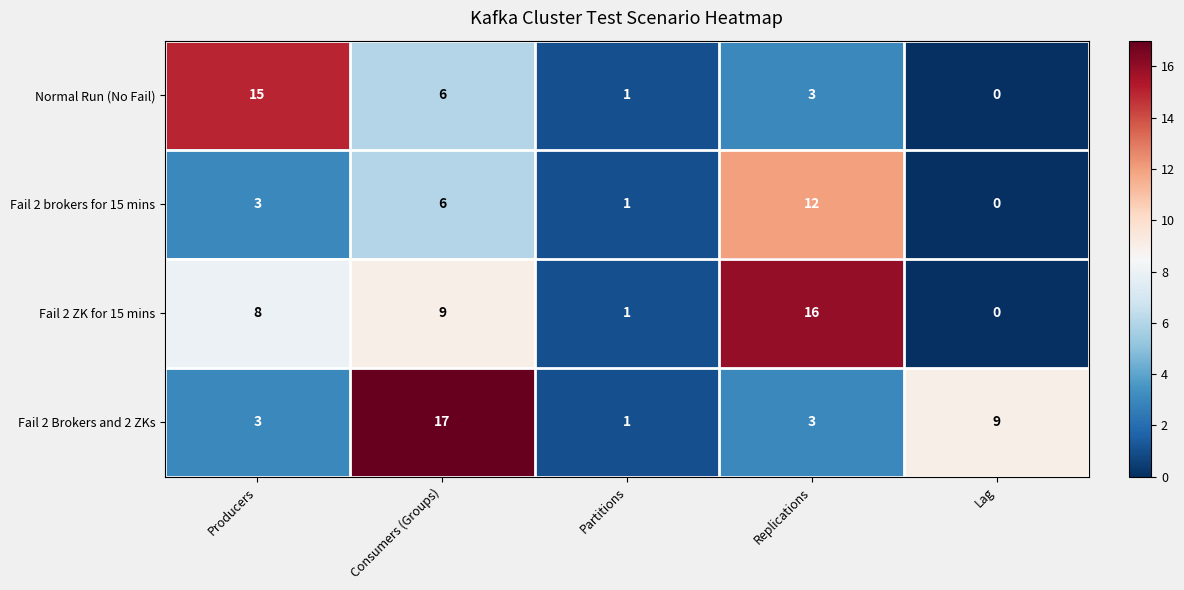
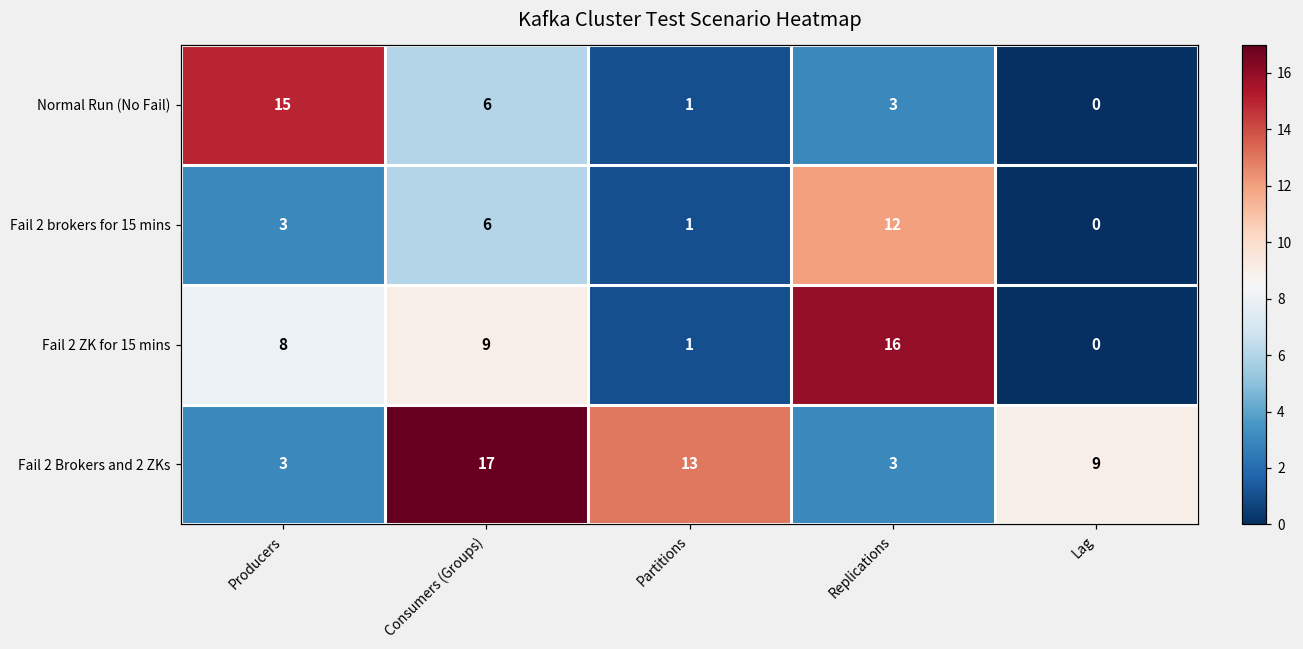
  {
    "Normal Run (No Fail)": {
      "Producers": 15,
      "Consumers (Groups)": 6,
      "Partitions": 1,
      "Replications": 3,
      "Lag": 0
    },
    "Fail 2 brokers for 15 mins": {
      "Producers": 3,
      "Consumers (Groups)": 6,
      "Partitions": 1,
      "Replications": 12,
      "Lag": 0
    },
    "Fail 2 ZK for 15 mins": {
      "Producers": 8,
      "Consumers (Groups)": 9,
      "Partitions": 1,
      "Replications": 16,
      "Lag": 0
    },
    "Fail 2 Brokers and 2 ZKs": {
      "Producers": 3,
      "Consumers (Groups)": 17,
-     "Partitions": 1,
+     "Partitions": 13,
      "Replications": 3,
      "Lag": 9
    }
  }
